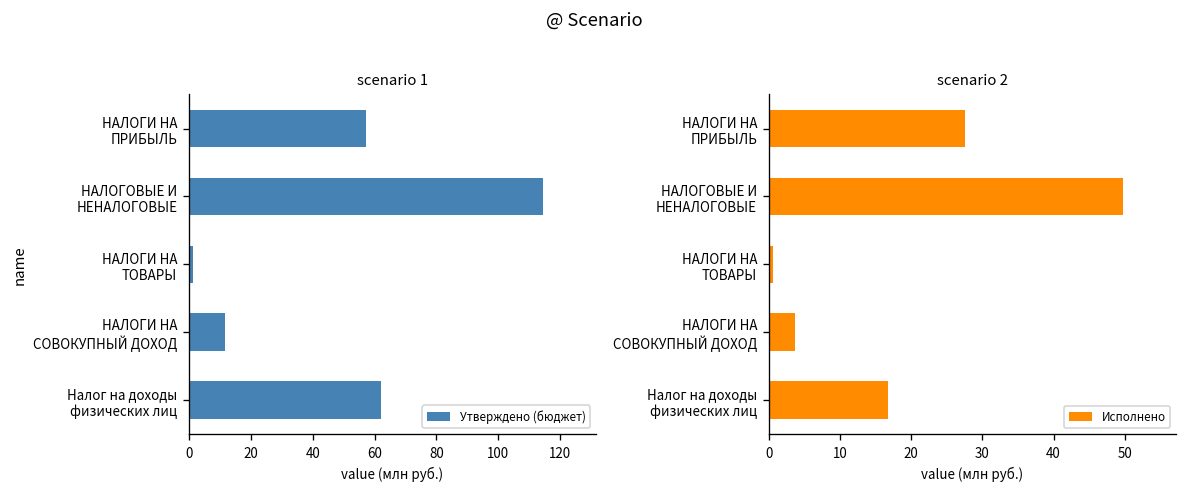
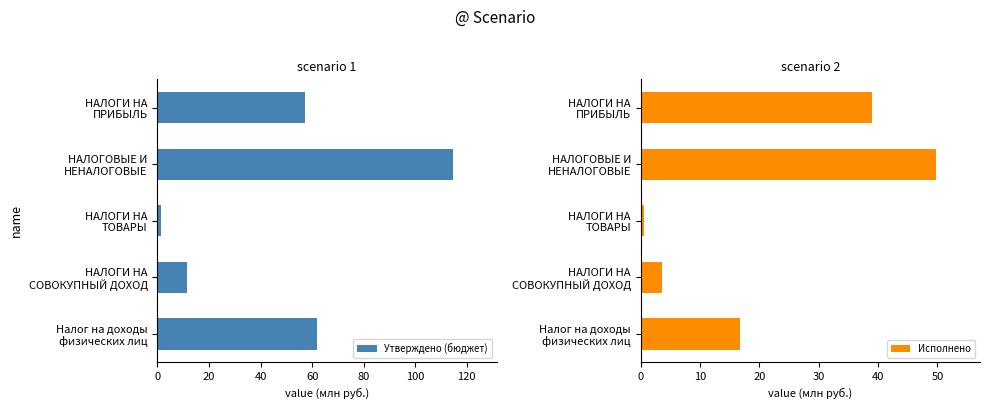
  {
    "scenario 1": {
      "НАЛОГИ НА ПРИБЫЛЬ": 57,
      "НАЛОГОВЫЕ И НЕНАЛОГОВЫЕ": 114,
      "НАЛОГИ НА ТОВАРЫ": 1,
      "НАЛОГИ НА СОВОКУПНЫЙ ДОХОД": 12,
      "Налог на доходы физических лиц": 62
    },
    "scenario 2": {
-     "НАЛОГИ НА ПРИБЫЛЬ": 28,
+     "НАЛОГИ НА ПРИБЫЛЬ": 39,
      "НАЛОГОВЫЕ И НЕНАЛОГОВЫЕ": 50,
      "НАЛОГИ НА ТОВАРЫ": 1,
      "НАЛОГИ НА СОВОКУПНЫЙ ДОХОД": 4,
      "Налог на доходы физических лиц": 17
    }
  }
